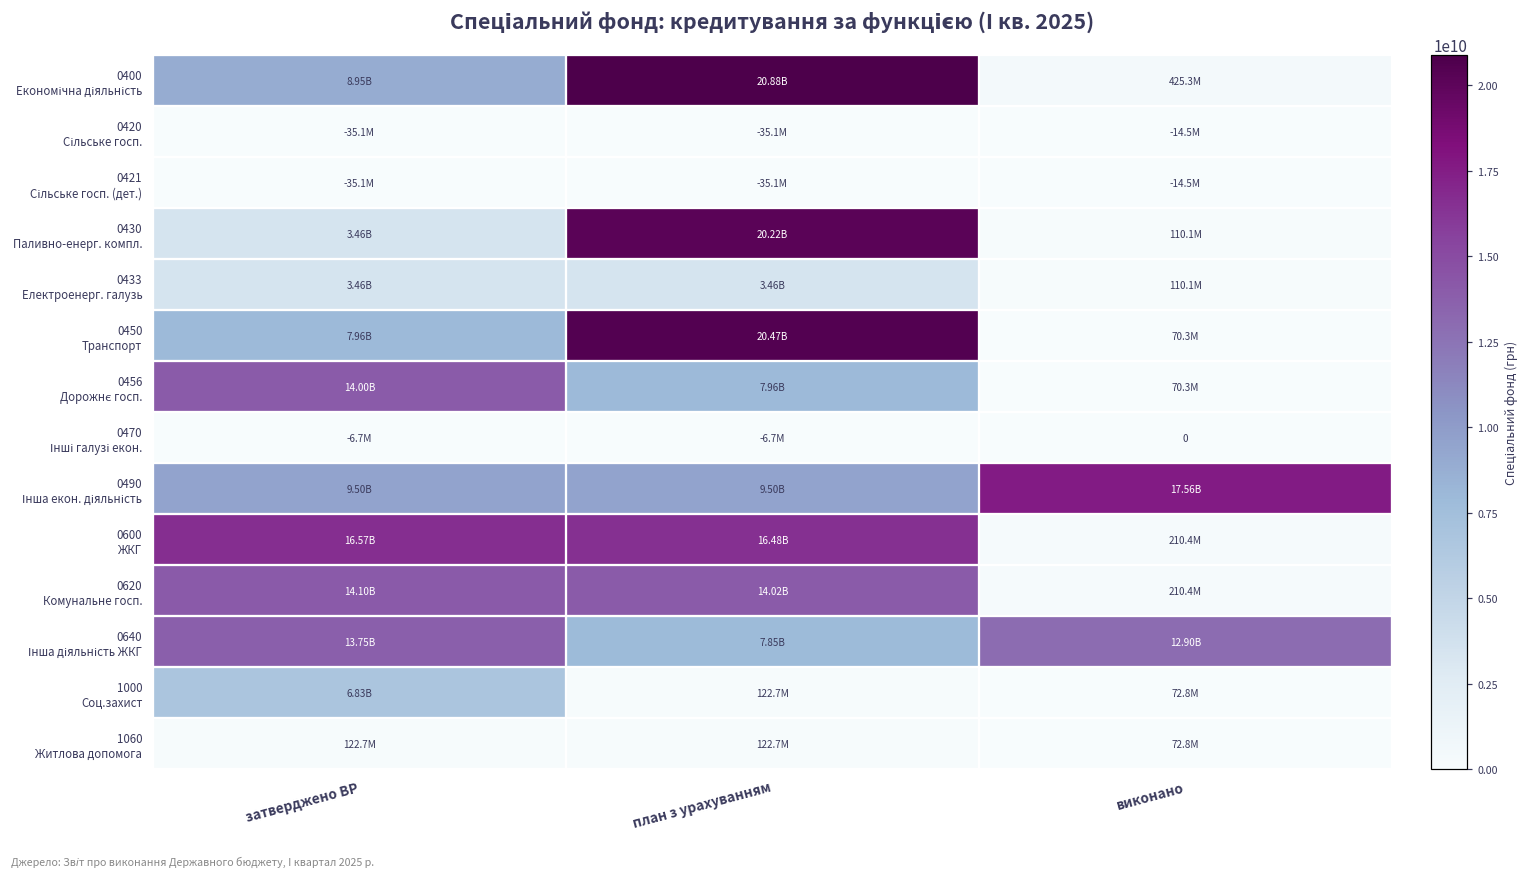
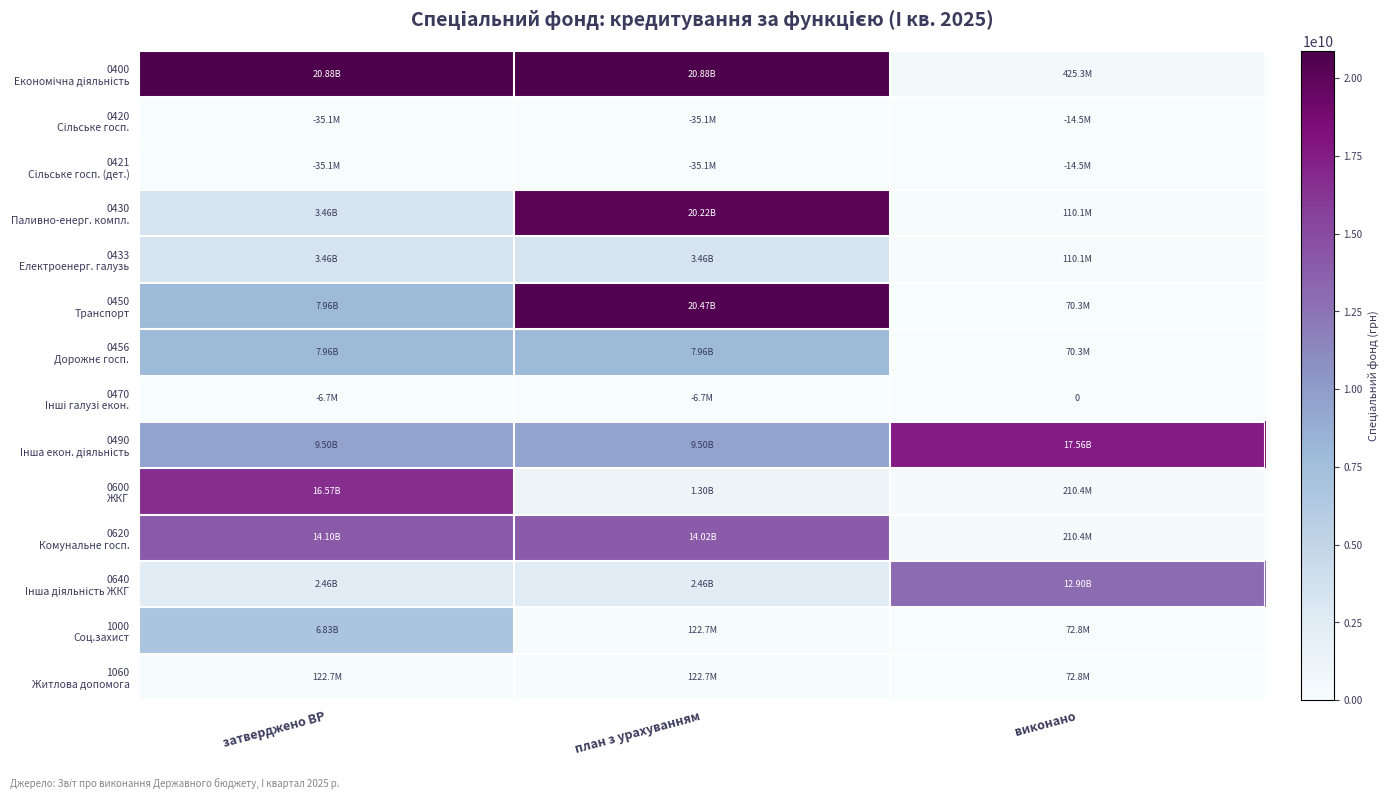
  {
    "0400 Економічна діяльність": {
-     "затверджено ВР": "8.95B",
+     "затверджено ВР": "20.88B",
      "план з урахуванням": "20.88B",
      "виконано": "425.3M"
    },
    "0420 Сільське госп.": {
      "затверджено ВР": "-35.1M",
      "план з урахуванням": "-35.1M",
      "виконано": "-14.5M"
    },
    "0421 Сільське госп. (дет.)": {
      "затверджено ВР": "-35.1M",
      "план з урахуванням": "-35.1M",
      "виконано": "-14.5M"
    },
    "0430 Паливно-енерг. компл.": {
      "затверджено ВР": "3.46B",
      "план з урахуванням": "20.22B",
      "виконано": "110.1M"
    },
    "0433 Електроенерг. галузь": {
      "затверджено ВР": "3.46B",
      "план з урахуванням": "3.46B",
      "виконано": "110.1M"
    },
    "0450 Транспорт": {
      "затверджено ВР": "7.96B",
      "план з урахуванням": "20.47B",
      "виконано": "70.3M"
    },
    "0456 Дорожнє госп.": {
-     "затверджено ВР": "14.00B",
+     "затверджено ВР": "7.96B",
      "план з урахуванням": "7.96B",
      "виконано": "70.3M"
    },
    "0470 Інші галузі екон.": {
      "затверджено ВР": "-6.7M",
      "план з урахуванням": "-6.7M",
      "виконано": "0"
    },
    "0490 Інша екон. діяльність": {
      "затверджено ВР": "9.50B",
      "план з урахуванням": "9.50B",
      "виконано": "17.56B"
    },
    "0600 ЖКГ": {
      "затверджено ВР": "16.57B",
-     "план з урахуванням": "16.48B",
+     "план з урахуванням": "1.30B",
      "виконано": "210.4M"
    },
    "0620 Комунальне госп.": {
      "затверджено ВР": "14.10B",
      "план з урахуванням": "14.02B",
      "виконано": "210.4M"
    },
    "0640 Інша діяльність ЖКГ": {
-     "затверджено ВР": "13.75B",
-     "план з урахуванням": "7.85B",
+     "затверджено ВР": "2.46B",
+     "план з урахуванням": "2.46B",
      "виконано": "12.90B"
    },
    "1000 Соц.захист": {
      "затверджено ВР": "6.83B",
      "план з урахуванням": "122.7M",
      "виконано": "72.8M"
    },
    "1060 Житлова допомога": {
      "затверджено ВР": "122.7M",
      "план з урахуванням": "122.7M",
      "виконано": "72.8M"
    }
  }
